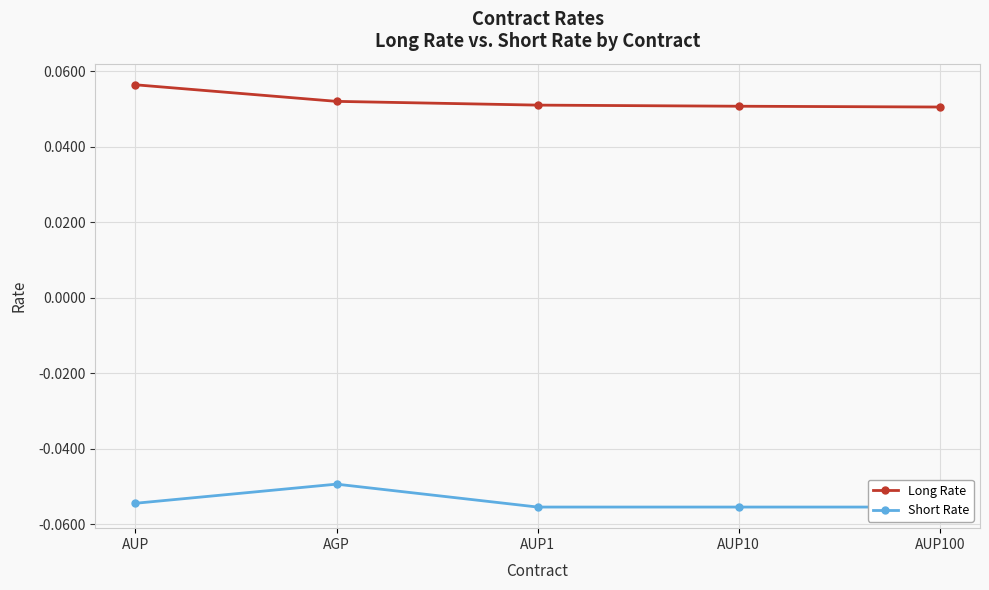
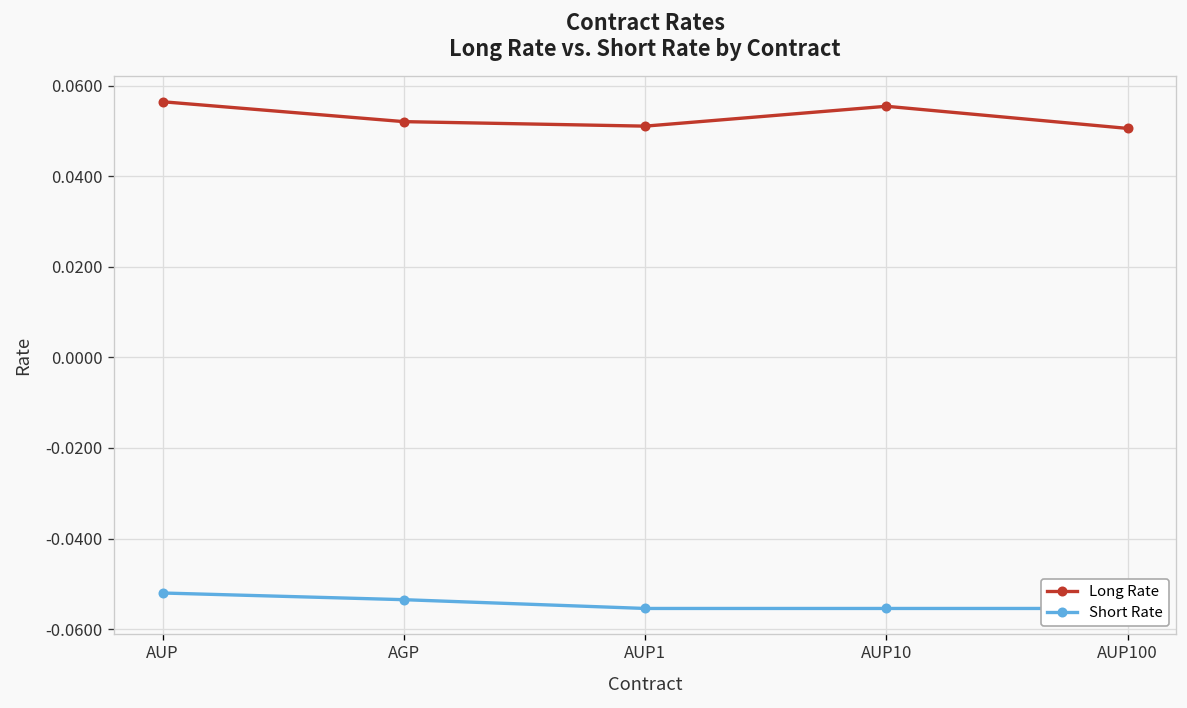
  {
    "Long Rate": {
      "AUP": 0.056,
      "AGP": 0.052,
      "AUP1": 0.051,
-     "AUP10": 0.051,
+     "AUP10": 0.055,
      "AUP100": 0.051
    },
    "Short Rate": {
-     "AUP": -0.054,
-     "AGP": -0.049,
+     "AUP": -0.052,
+     "AGP": -0.054,
      "AUP1": -0.055,
      "AUP10": -0.055
    }
  }
